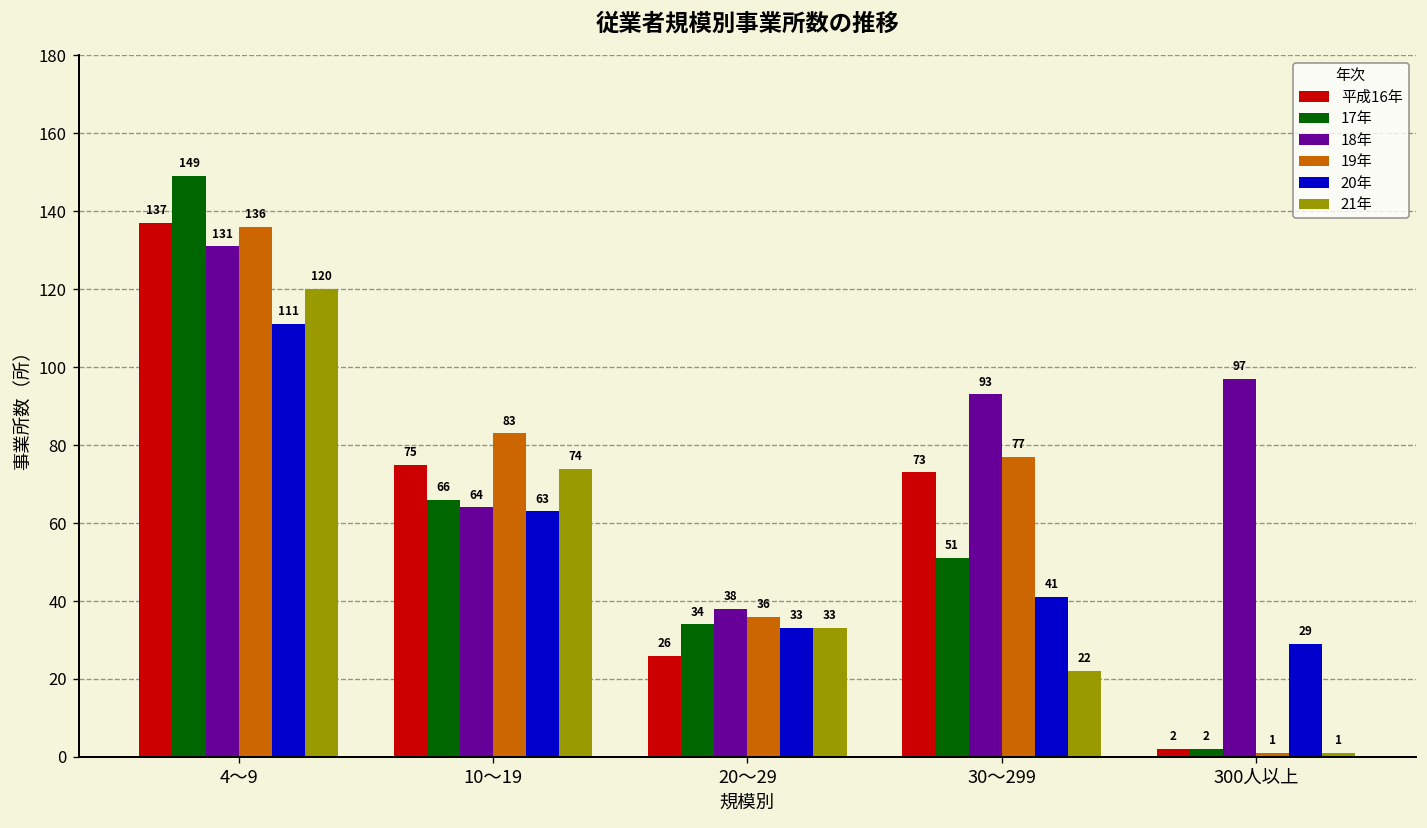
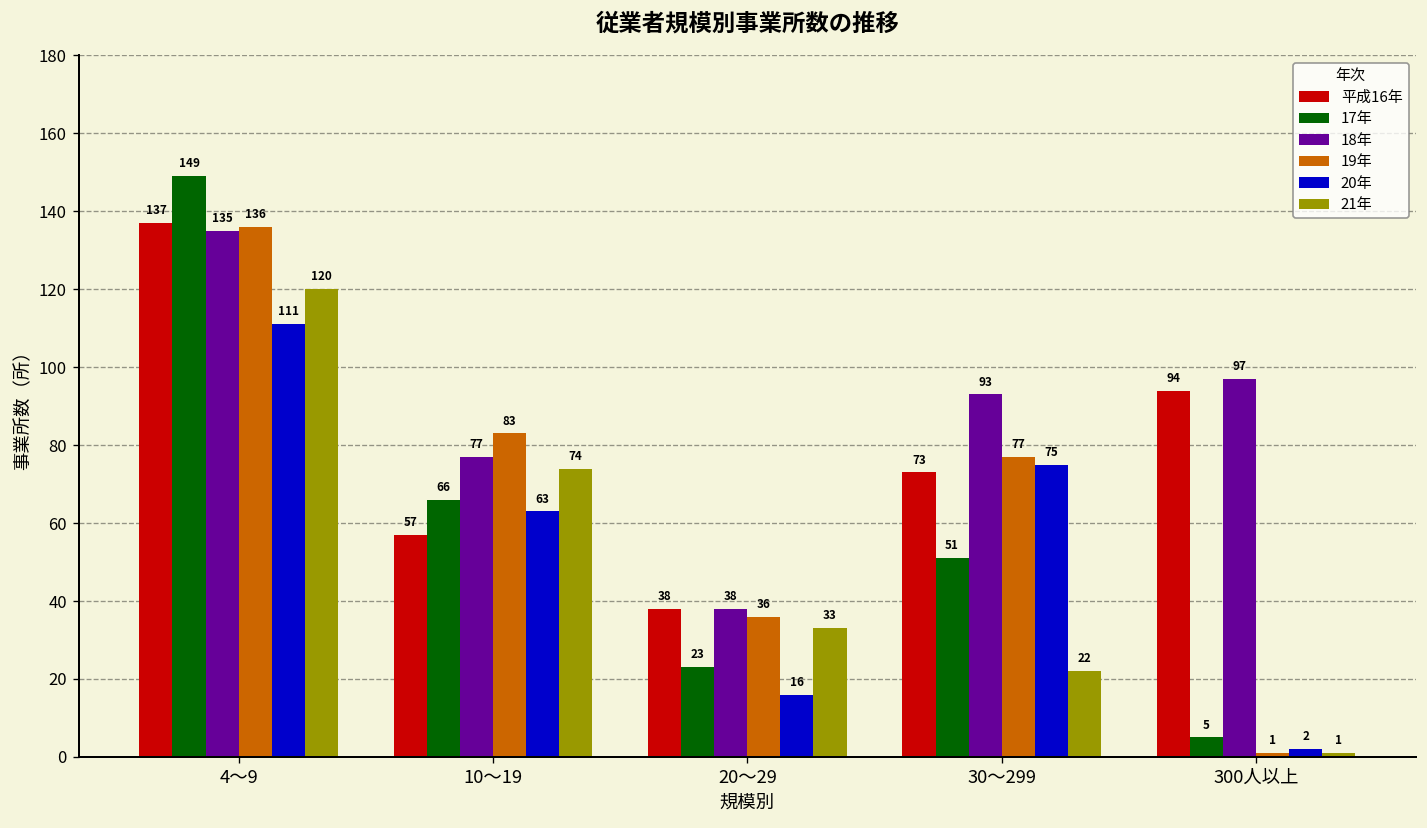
  {
    "平成16年": {
      "4～9": 137,
-     "10～19": 75,
-     "20～29": 26,
+     "10～19": 57,
+     "20～29": 38,
      "30～299": 73,
-     "300人以上": 2
+     "300人以上": 94
    },
    "17年": {
      "4～9": 149,
      "10～19": 66,
-     "20～29": 34,
+     "20～29": 23,
      "30～299": 51,
-     "300人以上": 2
+     "300人以上": 5
    },
    "18年": {
-     "4～9": 131,
-     "10～19": 64,
+     "4～9": 135,
+     "10～19": 77,
      "20～29": 38,
      "30～299": 93,
      "300人以上": 97
    },
    "19年": {
      "4～9": 136,
      "10～19": 83,
      "20～29": 36,
      "30～299": 77,
      "300人以上": 1
    },
    "20年": {
      "4～9": 111,
      "10～19": 63,
-     "20～29": 33,
-     "30～299": 41,
-     "300人以上": 29
+     "20～29": 16,
+     "30～299": 75,
+     "300人以上": 2
    },
    "21年": {
      "4～9": 120,
      "10～19": 74,
      "20～29": 33,
      "30～299": 22,
      "300人以上": 1
    }
  }
